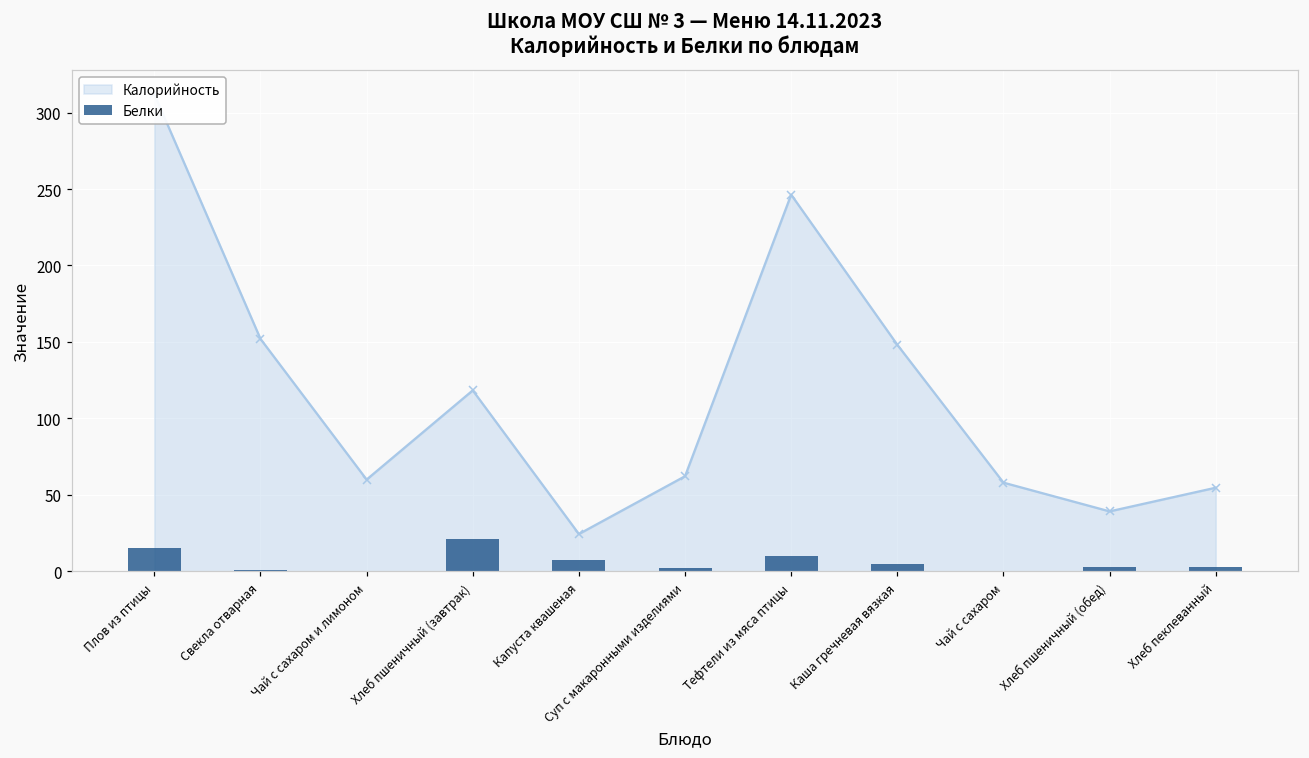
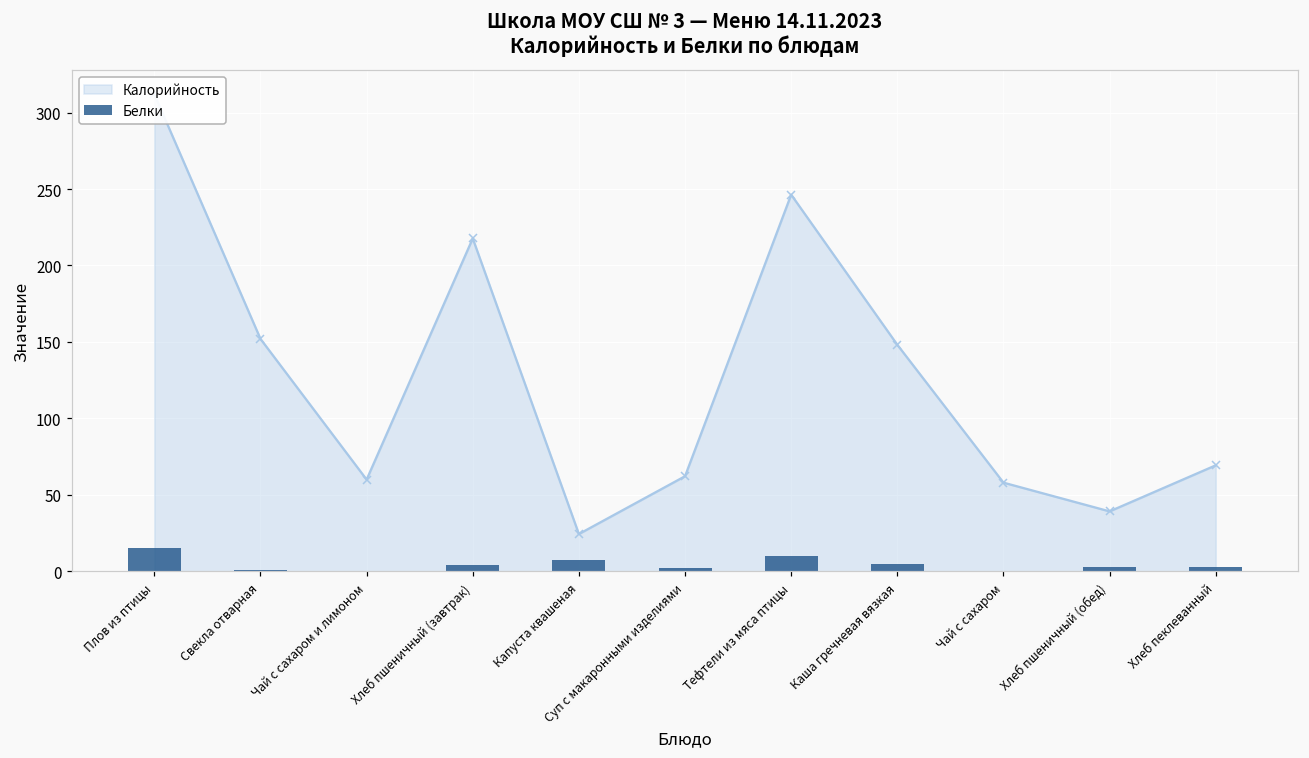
  {
    "Белки": {
      "Плов из птицы": 15,
-     "Хлеб пшеничный (завтрак)": 21,
+     "Хлеб пшеничный (завтрак)": 4,
      "Капуста квашеная": 7,
      "Суп с макаронными изделиями": 2,
      "Тефтели из мяса птицы": 10,
      "Каша гречневая вязкая": 5,
      "Хлеб пшеничный (обед)": 3,
      "Хлеб пеклеванный": 3
    },
    "Калорийность": {
      "Свекла отварная": 152,
      "Чай с сахаром и лимоном": 60,
-     "Хлеб пшеничный (завтрак)": 118,
+     "Хлеб пшеничный (завтрак)": 218,
      "Капуста квашеная": 24,
      "Суп с макаронными изделиями": 62,
      "Тефтели из мяса птицы": 246,
      "Каша гречневая вязкая": 148,
      "Чай с сахаром": 58,
      "Хлеб пшеничный (обед)": 39,
-     "Хлеб пеклеванный": 55
+     "Хлеб пеклеванный": 69
    }
  }
